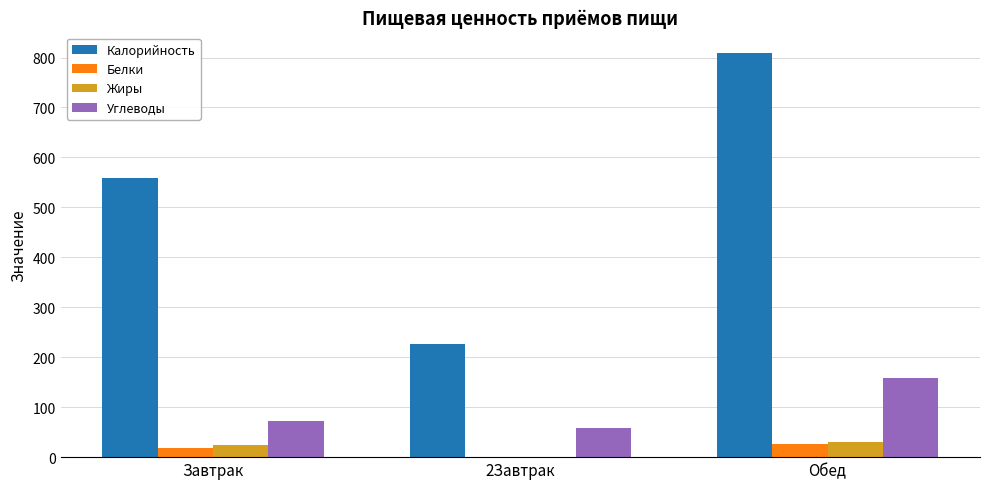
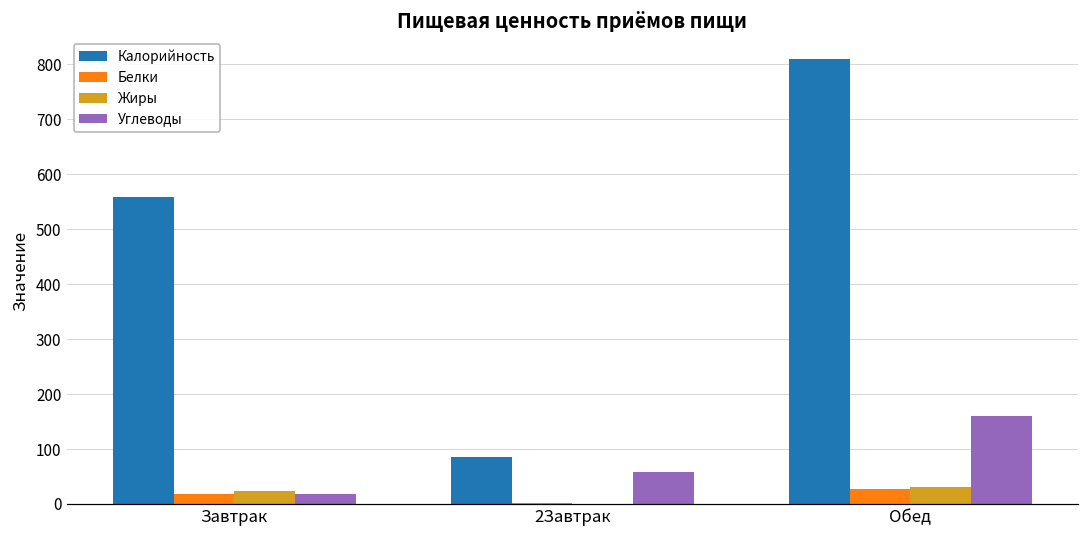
  {
    "Калорийность": {
      "Завтрак": 560,
-     "2Завтрак": 230,
+     "2Завтрак": 90,
      "Обед": 810
    },
    "Углеводы": {
-     "Завтрак": 70,
+     "Завтрак": 20,
      "2Завтрак": 60,
      "Обед": 160
    }
  }
